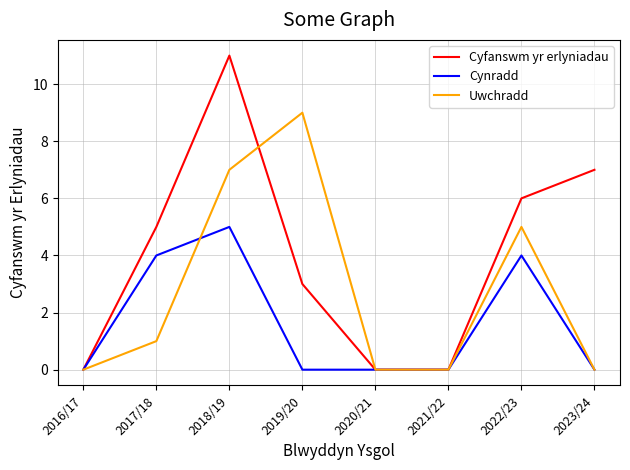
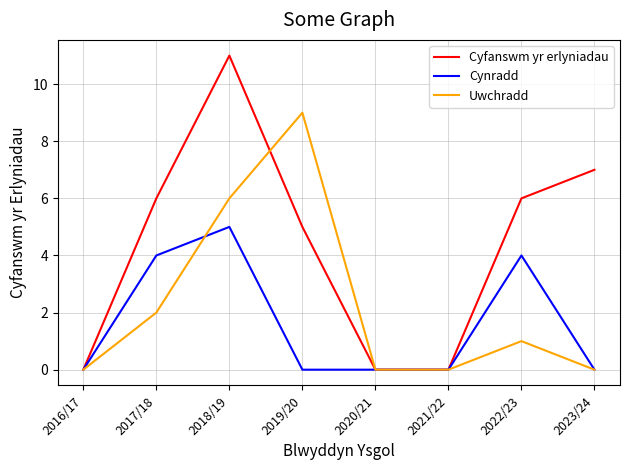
  {
    "Cyfanswm yr erlyniadau": {
-     "2017/18": 5,
+     "2017/18": 6,
      "2018/19": 11,
-     "2019/20": 3,
+     "2019/20": 5,
      "2022/23": 6,
      "2023/24": 7
    },
    "Cynradd": {
      "2017/18": 4,
      "2018/19": 5,
      "2019/20": 0,
      "2022/23": 4
    },
    "Uwchradd": {
-     "2017/18": 1,
-     "2018/19": 7,
+     "2017/18": 2,
+     "2018/19": 6,
      "2019/20": 9,
-     "2022/23": 5
+     "2022/23": 1
    }
  }
